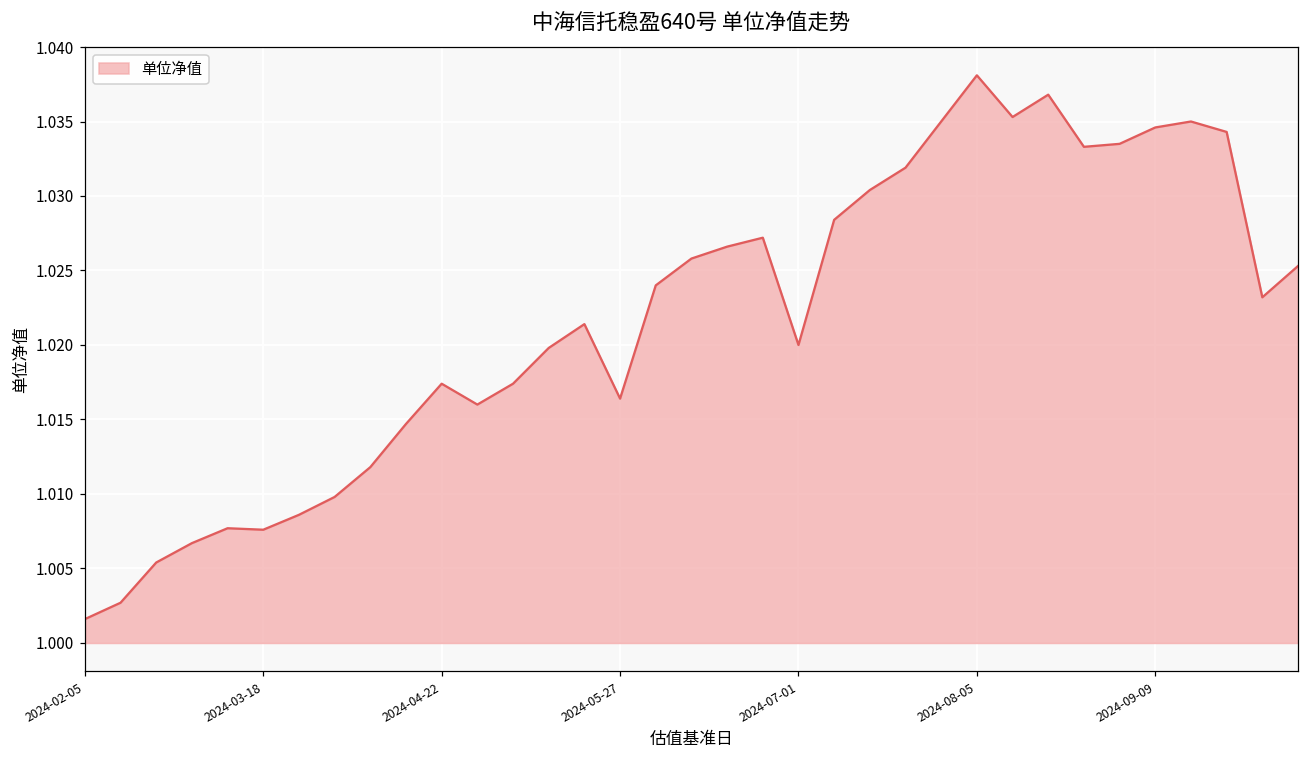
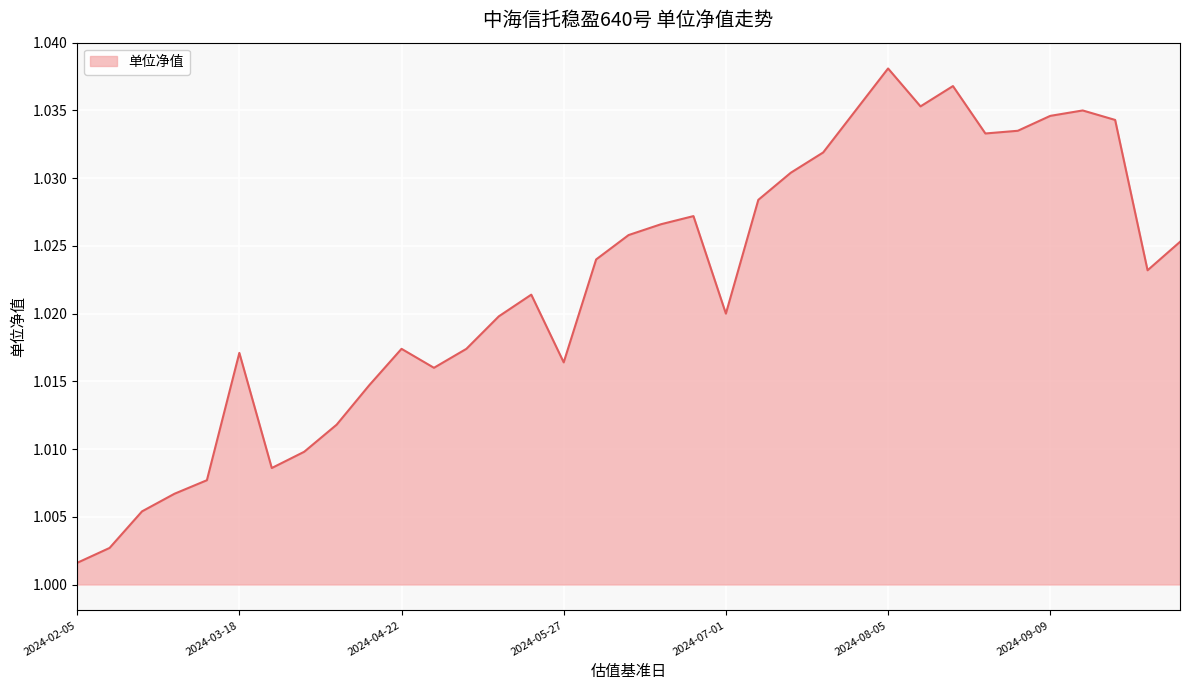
  {
    "2024-02-05": 1.0016,
-   "2024-03-18": 1.0076,
+   "2024-03-18": 1.0171,
    "2024-04-22": 1.0174,
    "2024-05-27": 1.0164,
    "2024-07-01": 1.0200,
    "2024-08-05": 1.0381,
    "2024-09-09": 1.0346
  }
